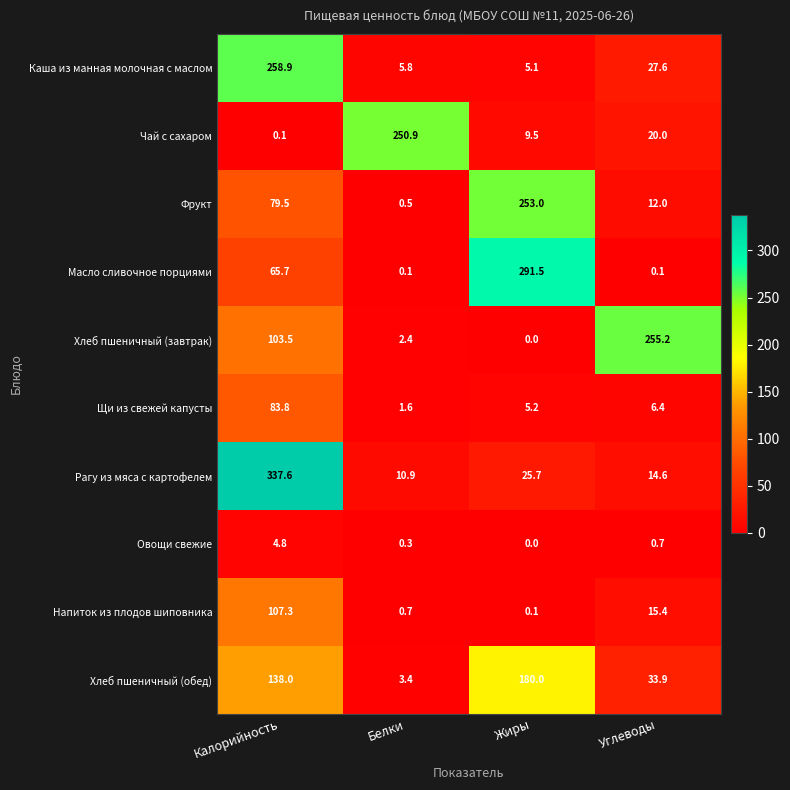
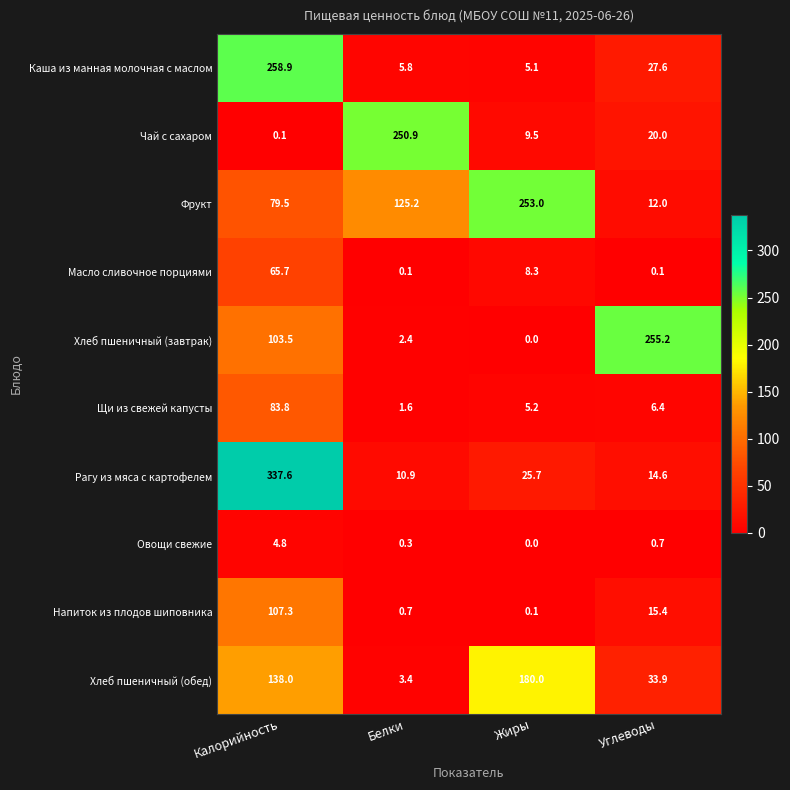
  {
    "Каша из манная молочная с маслом": {
      "Калорийность": 258.9,
      "Белки": 5.8,
      "Жиры": 5.1,
      "Углеводы": 27.6
    },
    "Чай с сахаром": {
      "Калорийность": 0.1,
      "Белки": 250.9,
      "Жиры": 9.5,
      "Углеводы": 20.0
    },
    "Фрукт": {
      "Калорийность": 79.5,
-     "Белки": 0.5,
+     "Белки": 125.2,
      "Жиры": 253.0,
      "Углеводы": 12.0
    },
    "Масло сливочное порциями": {
      "Калорийность": 65.7,
      "Белки": 0.1,
-     "Жиры": 291.5,
+     "Жиры": 8.3,
      "Углеводы": 0.1
    },
    "Хлеб пшеничный (завтрак)": {
      "Калорийность": 103.5,
      "Белки": 2.4,
      "Жиры": 0.0,
      "Углеводы": 255.2
    },
    "Щи из свежей капусты": {
      "Калорийность": 83.8,
      "Белки": 1.6,
      "Жиры": 5.2,
      "Углеводы": 6.4
    },
    "Рагу из мяса с картофелем": {
      "Калорийность": 337.6,
      "Белки": 10.9,
      "Жиры": 25.7,
      "Углеводы": 14.6
    },
    "Овощи свежие": {
      "Калорийность": 4.8,
      "Белки": 0.3,
      "Жиры": 0.0,
      "Углеводы": 0.7
    },
    "Напиток из плодов шиповника": {
      "Калорийность": 107.3,
      "Белки": 0.7,
      "Жиры": 0.1,
      "Углеводы": 15.4
    },
    "Хлеб пшеничный (обед)": {
      "Калорийность": 138.0,
      "Белки": 3.4,
      "Жиры": 180.0,
      "Углеводы": 33.9
    }
  }
